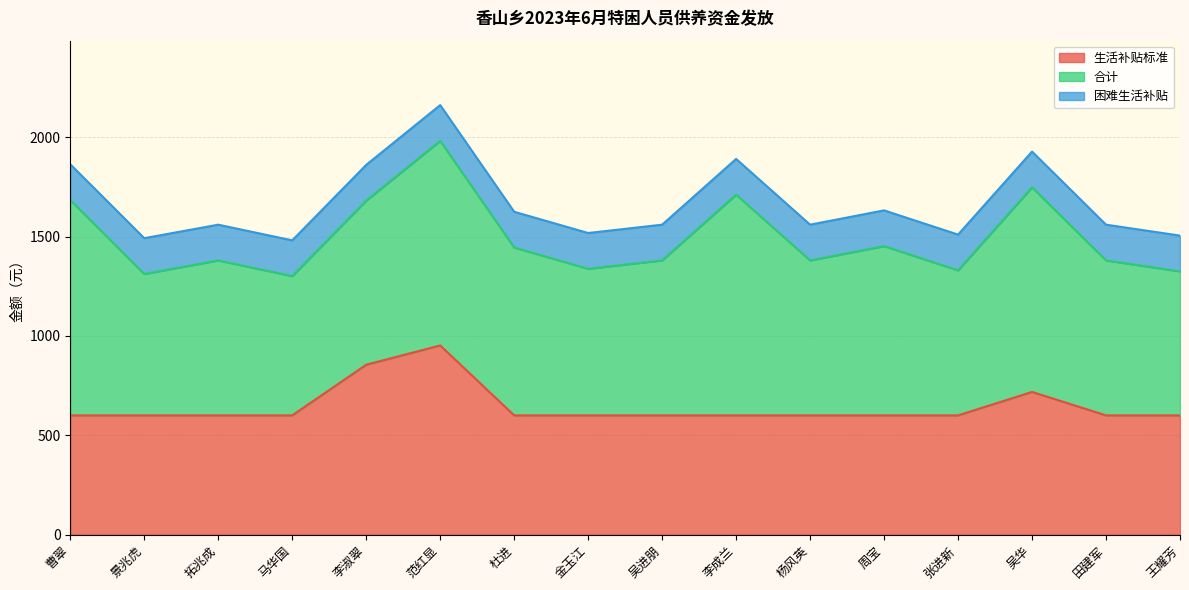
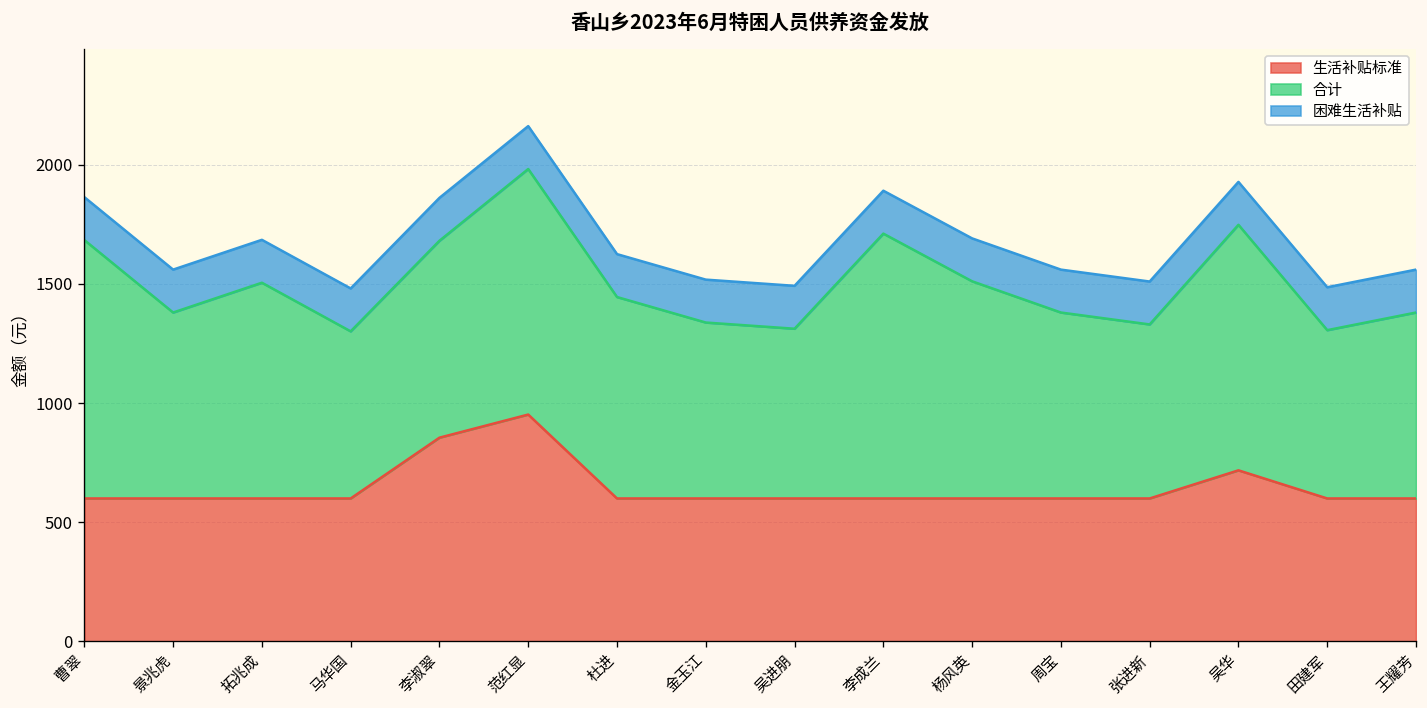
  {
    "生活补贴标准": {
      "曹翠": 600,
      "景兆虎": 600,
      "拓兆成": 600,
      "马华国": 600,
      "李淑翠": 860,
      "范红显": 950,
      "杜进": 600,
      "金玉江": 600,
      "吴进朋": 600,
      "李成兰": 600,
      "杨风英": 600,
      "周宝": 600,
      "张进新": 600,
      "吴华": 720,
      "田建军": 600,
      "王耀芳": 600
    },
    "合计": {
      "曹翠": 1080,
-     "景兆虎": 710,
-     "拓兆成": 780,
+     "景兆虎": 780,
+     "拓兆成": 910,
      "马华国": 700,
      "李淑翠": 830,
      "范红显": 1030,
      "杜进": 850,
      "金玉江": 740,
-     "吴进朋": 780,
+     "吴进朋": 710,
      "李成兰": 1110,
-     "杨风英": 780,
-     "周宝": 850,
+     "杨风英": 910,
+     "周宝": 780,
      "张进新": 730,
      "吴华": 1030,
-     "田建军": 780,
-     "王耀芳": 730
+     "田建军": 710,
+     "王耀芳": 780
    },
    "困难生活补贴": {
      "曹翠": 180,
      "景兆虎": 180,
      "拓兆成": 180,
      "马华国": 180,
      "李淑翠": 180,
      "范红显": 180,
      "杜进": 180,
      "金玉江": 180,
      "吴进朋": 180,
      "李成兰": 180,
      "杨风英": 180,
      "周宝": 180,
      "张进新": 180,
      "吴华": 180,
      "田建军": 180,
      "王耀芳": 180
    }
  }
